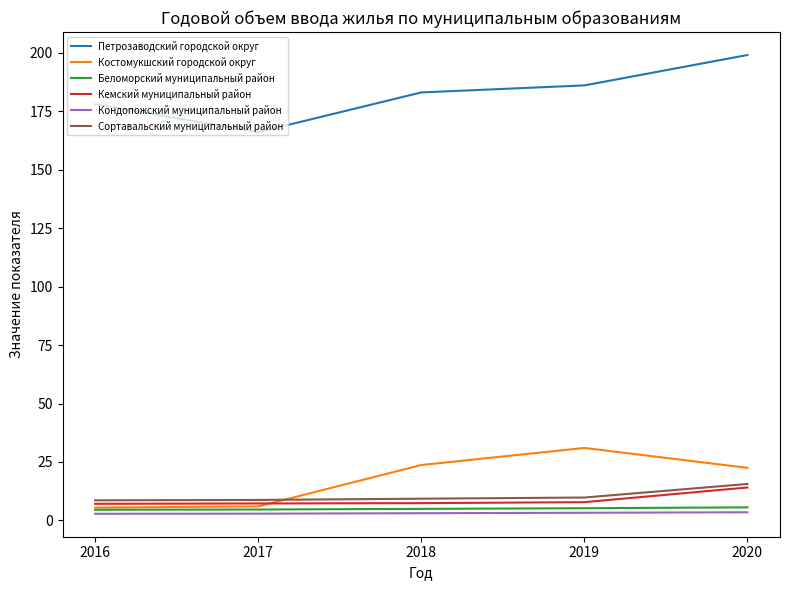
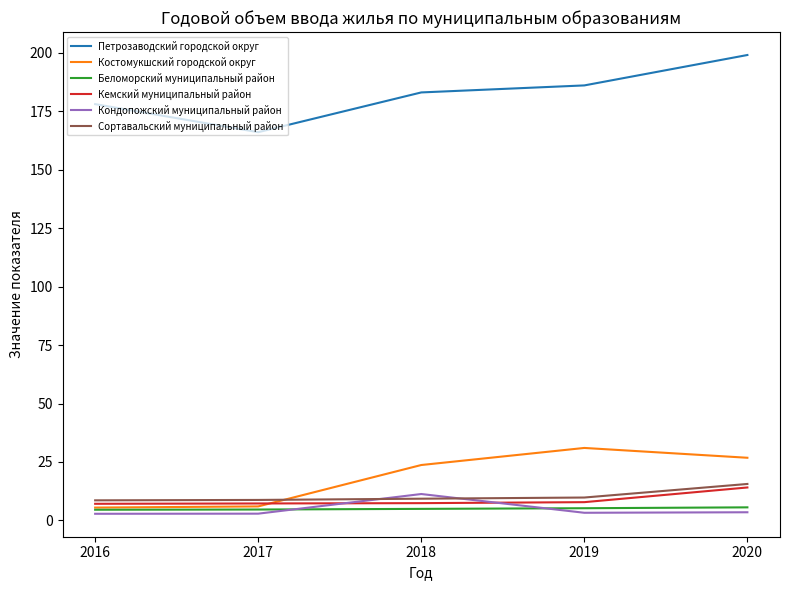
  {
    "Петрозаводский городской округ": {
      "2018": 183,
      "2019": 186,
      "2020": 199
    },
    "Костомукшский городской округ": {
      "2017": 6,
      "2018": 24,
      "2019": 31,
-     "2020": 23
+     "2020": 27
    },
    "Беломорский муниципальный район": {
      "2017": 5,
      "2018": 5,
      "2019": 5,
      "2020": 6
    },
    "Кемский муниципальный район": {
      "2016": 7,
      "2017": 7,
      "2018": 7,
      "2019": 8,
      "2020": 14
    },
    "Кондопожский муниципальный район": {
      "2016": 3,
      "2017": 3,
-     "2018": 3,
+     "2018": 11,
      "2019": 3,
      "2020": 4
    },
    "Сортавальский муниципальный район": {
      "2016": 9,
      "2017": 9,
      "2018": 9,
      "2019": 10,
      "2020": 16
    }
  }
